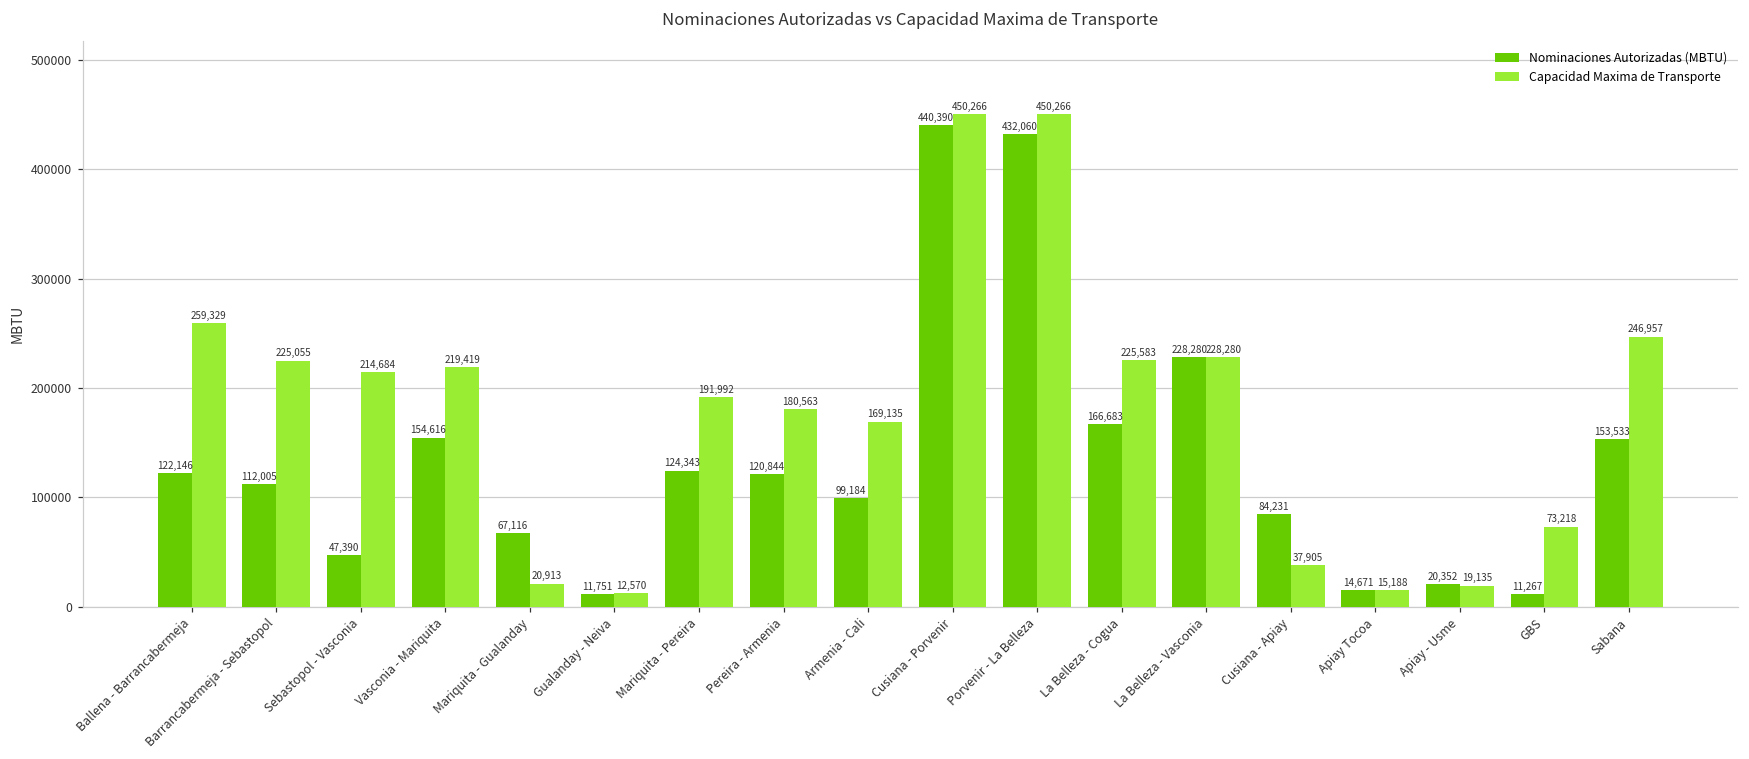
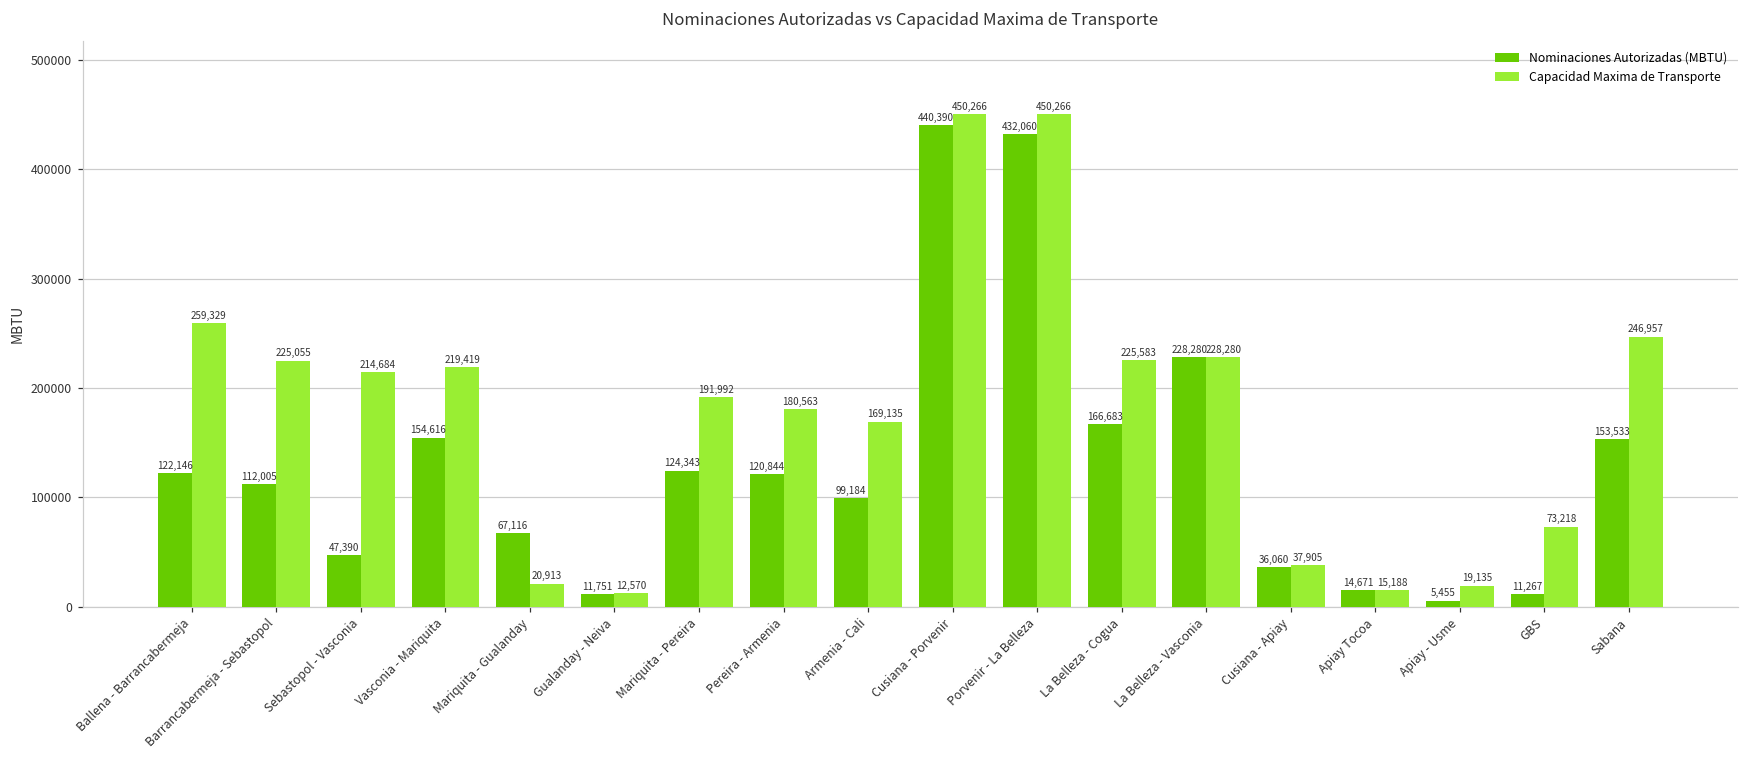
  {
    "Nominaciones Autorizadas (MBTU)": {
      "Ballena - Barrancabermeja": "122,146",
      "Barrancabermeja - Sebastopol": "112,005",
      "Sebastopol - Vasconia": "47,390",
      "Vasconia - Mariquita": "154,616",
      "Mariquita - Gualanday": "67,116",
      "Gualanday - Neiva": "11,751",
      "Mariquita - Pereira": "124,343",
      "Pereira - Armenia": "120,844",
      "Armenia - Cali": "99,184",
      "Cusiana - Porvenir": "440,390",
      "Porvenir - La Belleza": "432,060",
      "La Belleza - Cogua": "166,683",
-     "Cusiana - Apiay": "84,231",
+     "Cusiana - Apiay": "36,060",
      "Apiay Tocoa": "14,671",
-     "Apiay - Usme": "20,352",
+     "Apiay - Usme": "5,455",
      "GBS": "11,267",
      "Sabana": "153,533"
    },
    "Capacidad Maxima de Transporte": {
      "Ballena - Barrancabermeja": "259,329",
      "Barrancabermeja - Sebastopol": "225,055",
      "Sebastopol - Vasconia": "214,684",
      "Mariquita - Gualanday": "20,913",
      "Mariquita - Pereira": "191,992",
      "Cusiana - Apiay": "37,905",
      "Apiay Tocoa": "15,188",
      "Apiay - Usme": "19,135"
    }
  }
